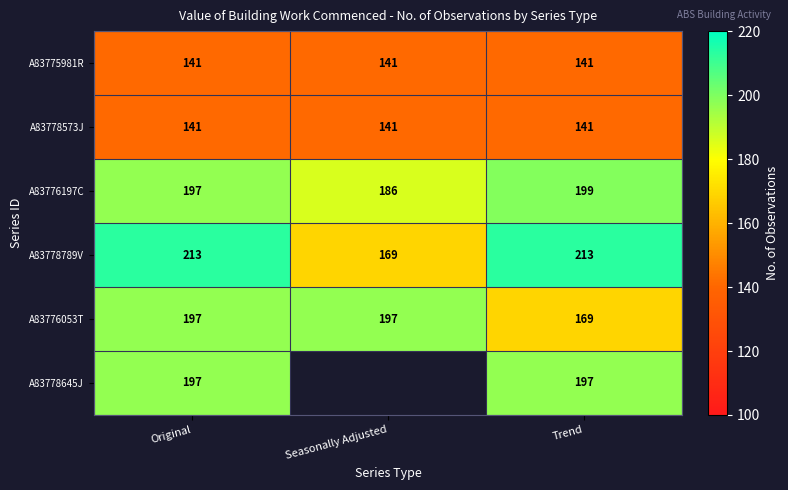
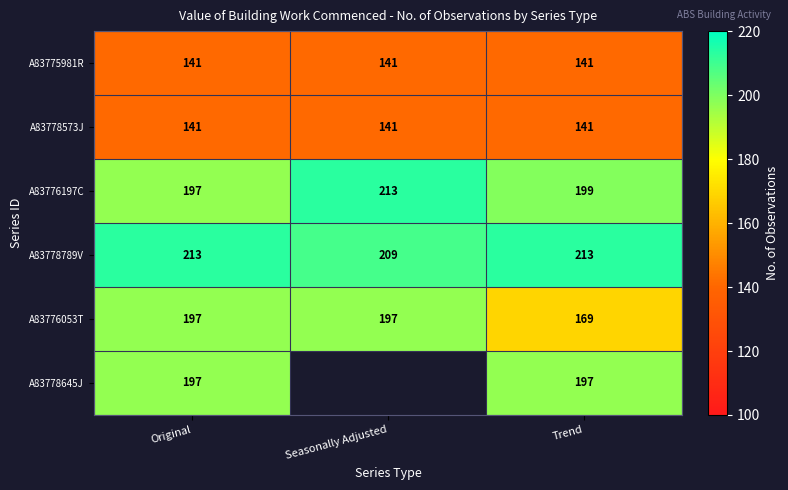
  {
    "A83775981R": {
      "Original": 141,
      "Seasonally Adjusted": 141,
      "Trend": 141
    },
    "A83778573J": {
      "Original": 141,
      "Seasonally Adjusted": 141,
      "Trend": 141
    },
    "A83776197C": {
      "Original": 197,
-     "Seasonally Adjusted": 186,
+     "Seasonally Adjusted": 213,
      "Trend": 199
    },
    "A83778789V": {
      "Original": 213,
-     "Seasonally Adjusted": 169,
+     "Seasonally Adjusted": 209,
      "Trend": 213
    },
    "A83776053T": {
      "Original": 197,
      "Seasonally Adjusted": 197,
      "Trend": 169
    },
    "A83778645J": {
      "Original": 197,
      "Trend": 197
    }
  }
